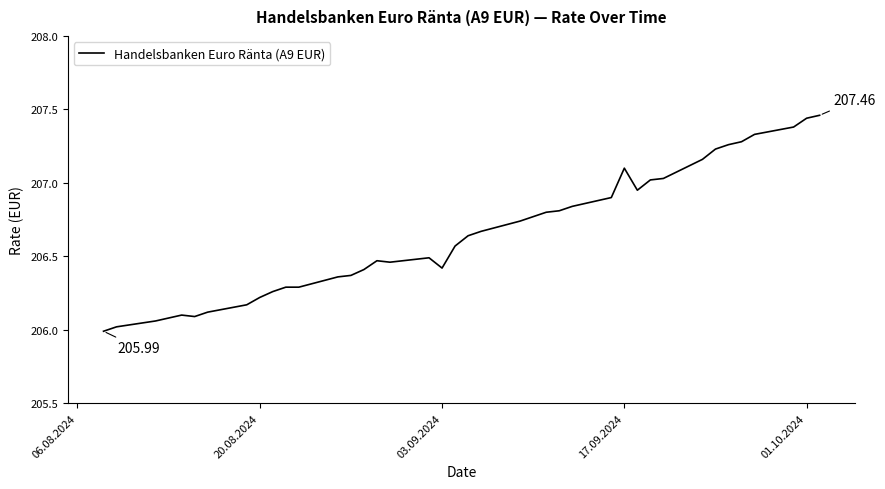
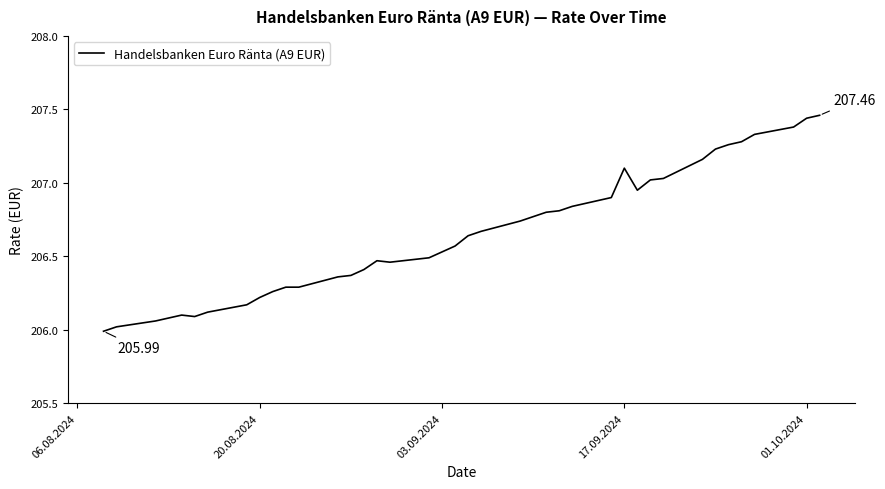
  {
    "20.08.2024": 206.22,
-   "03.09.2024": 206.42,
+   "03.09.2024": 206.53,
    "17.09.2024": 207.10,
    "01.10.2024": 207.44
  }
